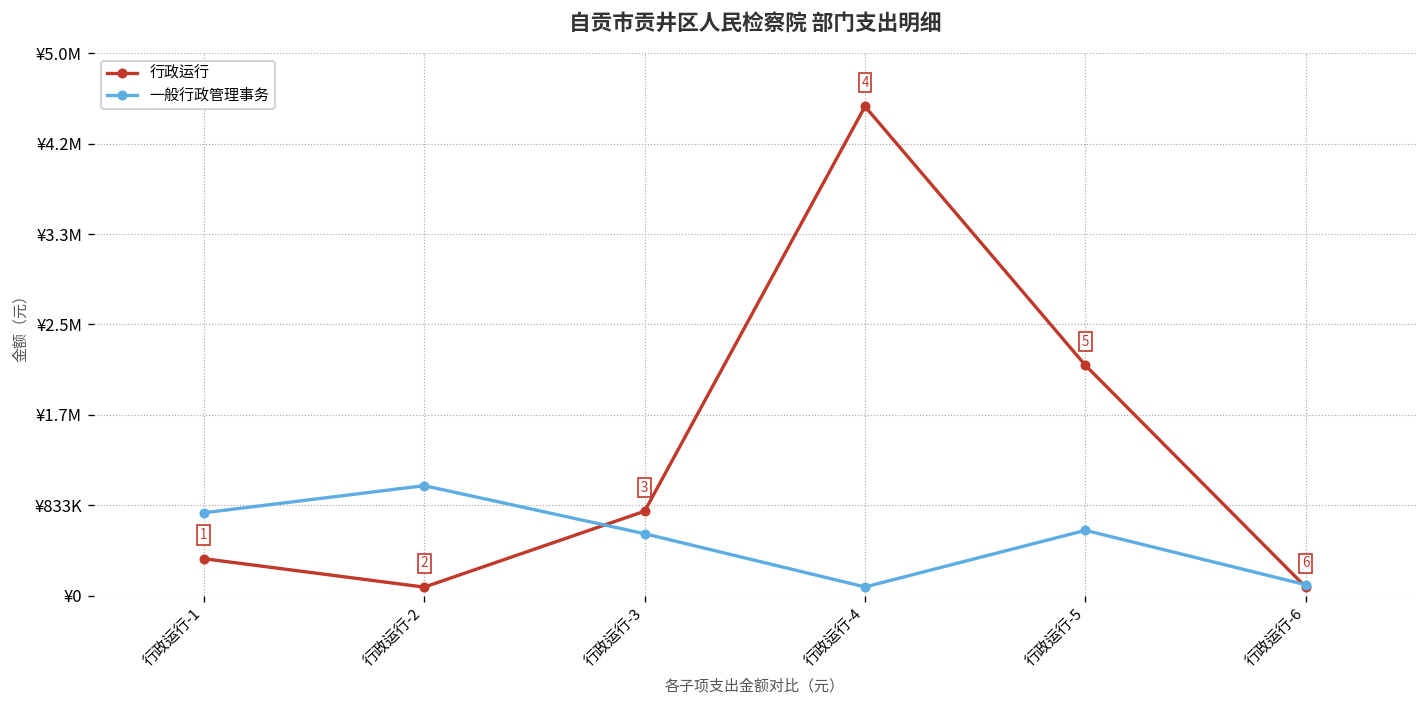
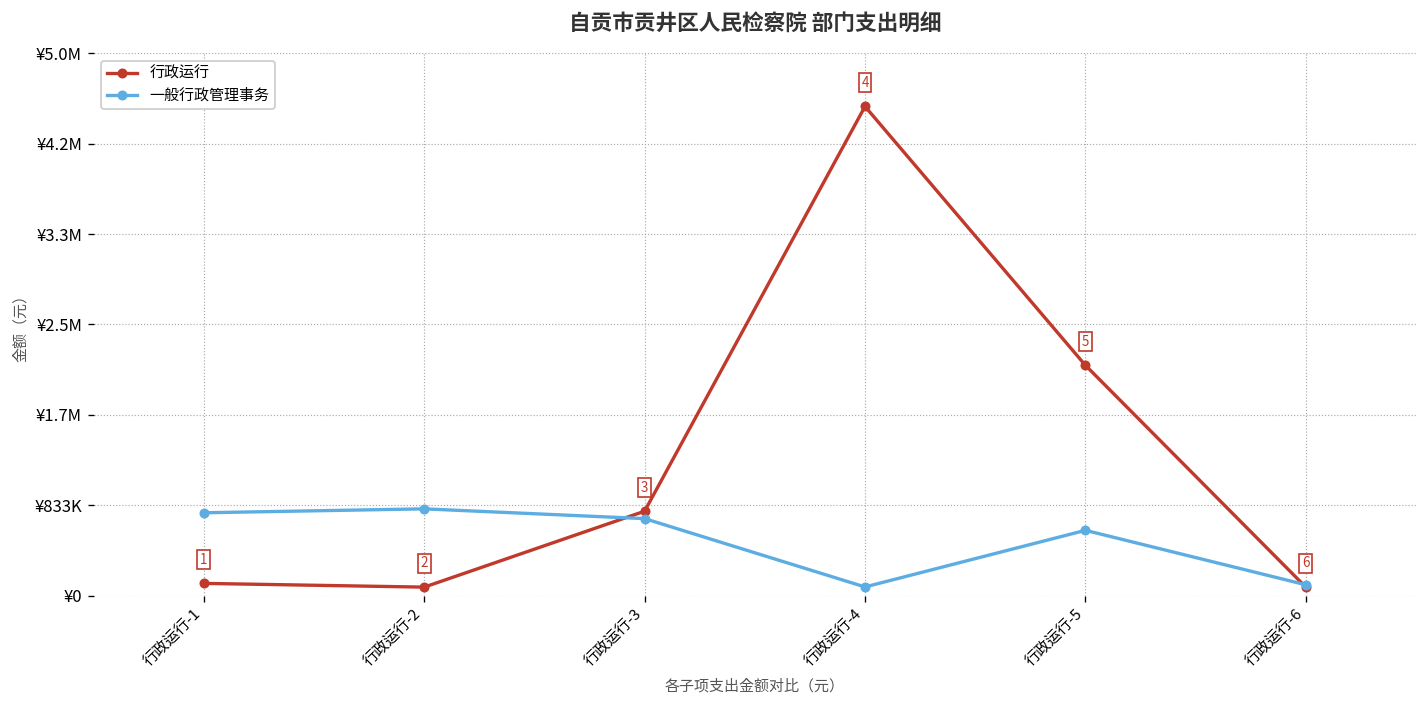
  {
    "行政运行": {
-     "行政运行-1": "¥300000"
+     "行政运行-1": "¥100000"
    },
    "一般行政管理事务": {
      "行政运行-1": "¥800000",
-     "行政运行-2": "¥1000000",
-     "行政运行-3": "¥600000",
+     "行政运行-2": "¥800000",
+     "行政运行-3": "¥700000",
      "行政运行-4": "¥100000",
      "行政运行-5": "¥600000"
    }
  }
